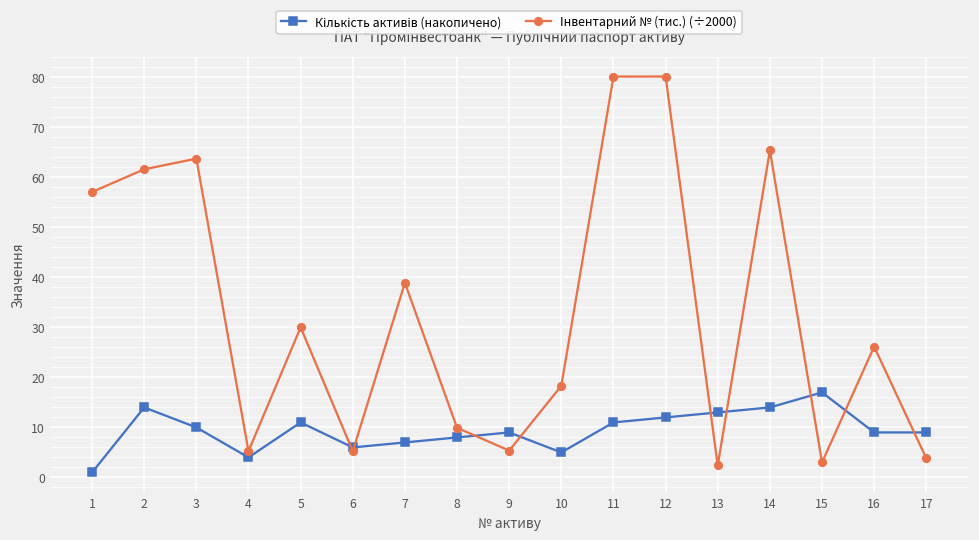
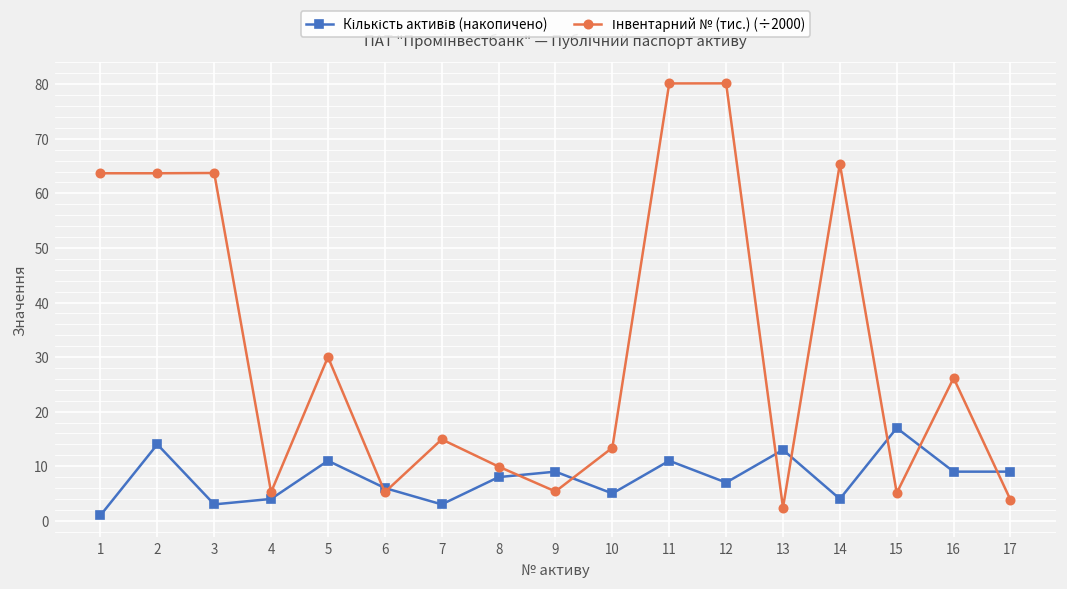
  {
    "Кількість активів (накопичено)": {
      "1": 1,
      "2": 14,
-     "3": 10,
+     "3": 3,
      "4": 4,
      "5": 11,
      "6": 6,
-     "7": 7,
+     "7": 3,
      "8": 8,
      "9": 9,
      "10": 5,
      "11": 11,
-     "12": 12,
+     "12": 7,
      "13": 13,
-     "14": 14,
+     "14": 4,
      "15": 17,
      "16": 9,
      "17": 9
    },
    "Інвентарний № (тис.) (÷2000)": {
-     "1": 57,
-     "2": 62,
+     "1": 64,
+     "2": 64,
      "3": 64,
      "4": 5,
      "5": 30,
      "6": 5,
-     "7": 39,
+     "7": 15,
      "8": 10,
      "9": 5,
-     "10": 18,
+     "10": 13,
      "11": 80,
      "12": 80,
      "13": 2,
      "14": 65,
-     "15": 3,
+     "15": 5,
      "16": 26,
      "17": 4
    }
  }
